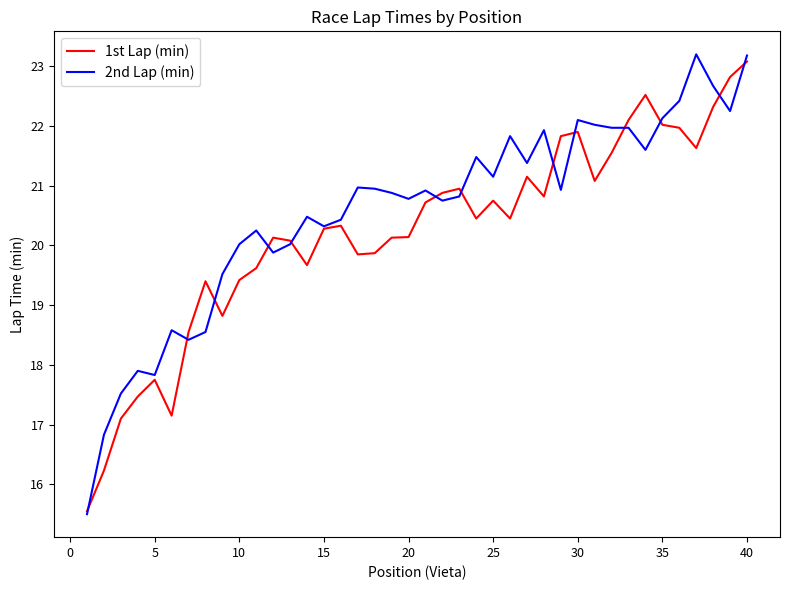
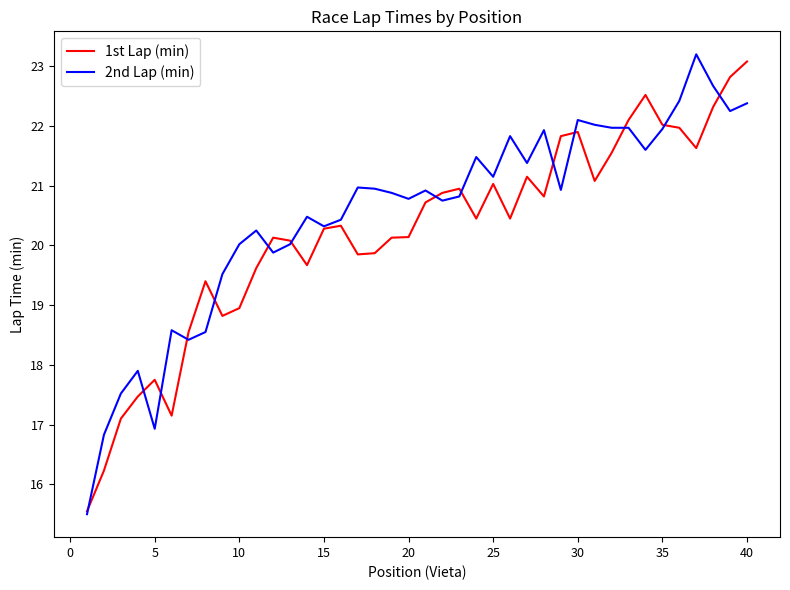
  {
    "1st Lap (min)": {
      "5": 17.8,
-     "10": 19.4,
+     "10": 19.0,
      "20": 20.1,
-     "25": 20.8,
+     "25": 21.0,
      "30": 21.9,
      "35": 22.0,
      "40": 23.1
    },
    "2nd Lap (min)": {
-     "5": 17.8,
+     "5": 16.9,
      "10": 20.0,
      "20": 20.8,
      "25": 21.2,
      "30": 22.1,
-     "35": 22.1,
-     "40": 23.2
+     "35": 22.0,
+     "40": 22.4
    }
  }
